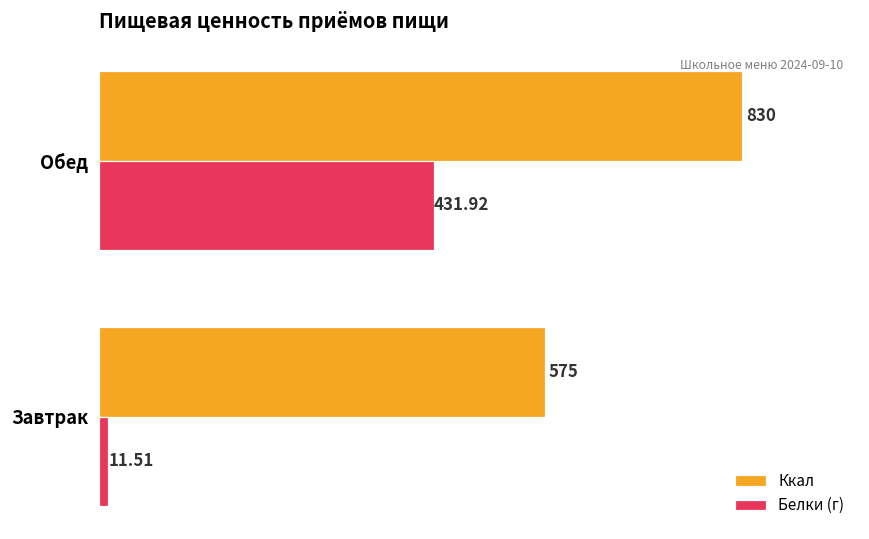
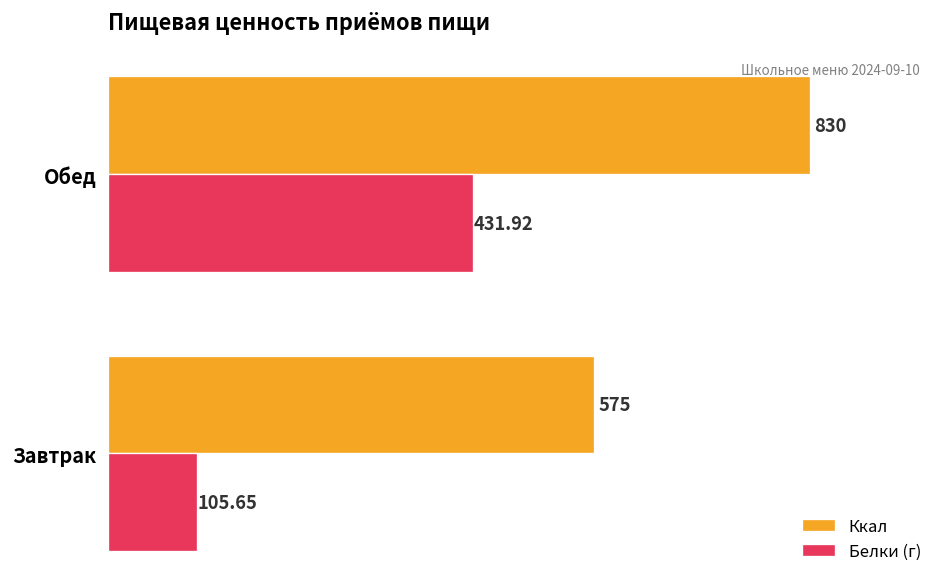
  {
    "Ккал": {
      "Обед": 830,
      "Завтрак": 575
    },
    "Белки (г)": {
      "Обед": 431.92,
-     "Завтрак": 11.51
+     "Завтрак": 105.65
    }
  }
